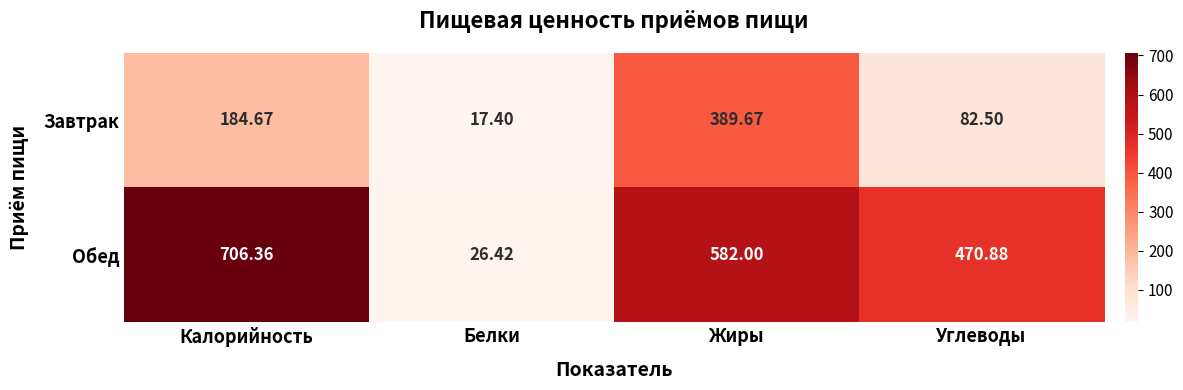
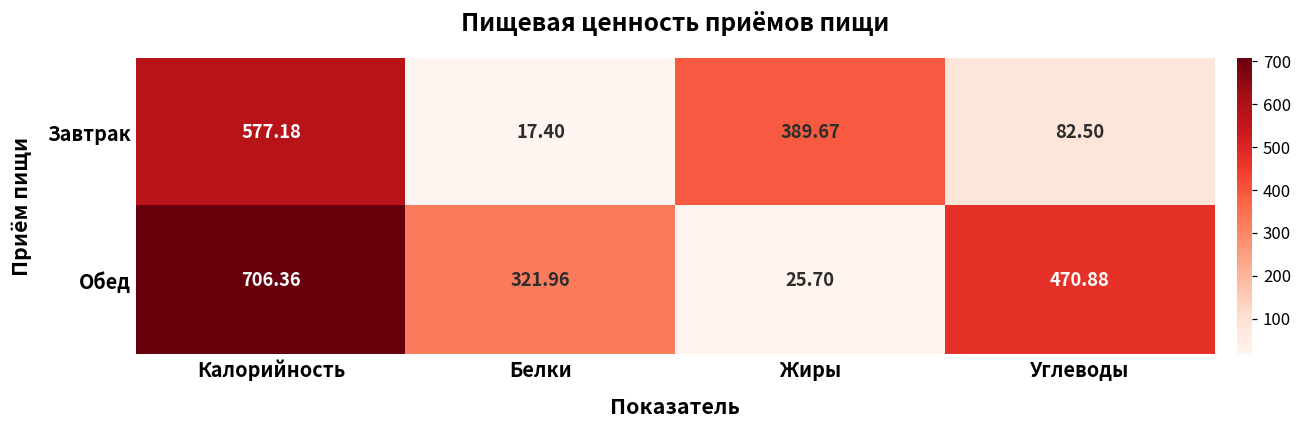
  {
    "Завтрак": {
-     "Калорийность": 184.67,
+     "Калорийность": 577.18,
      "Белки": 17.40,
      "Жиры": 389.67,
      "Углеводы": 82.50
    },
    "Обед": {
      "Калорийность": 706.36,
-     "Белки": 26.42,
-     "Жиры": 582.00,
+     "Белки": 321.96,
+     "Жиры": 25.70,
      "Углеводы": 470.88
    }
  }
